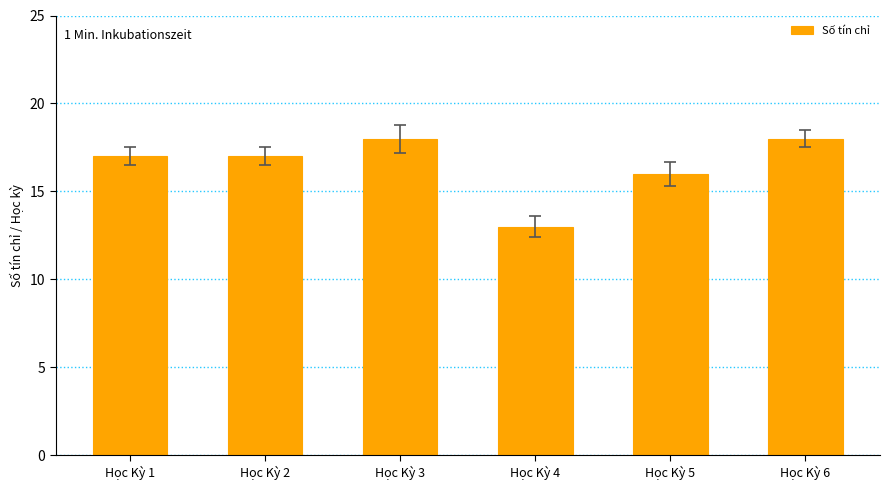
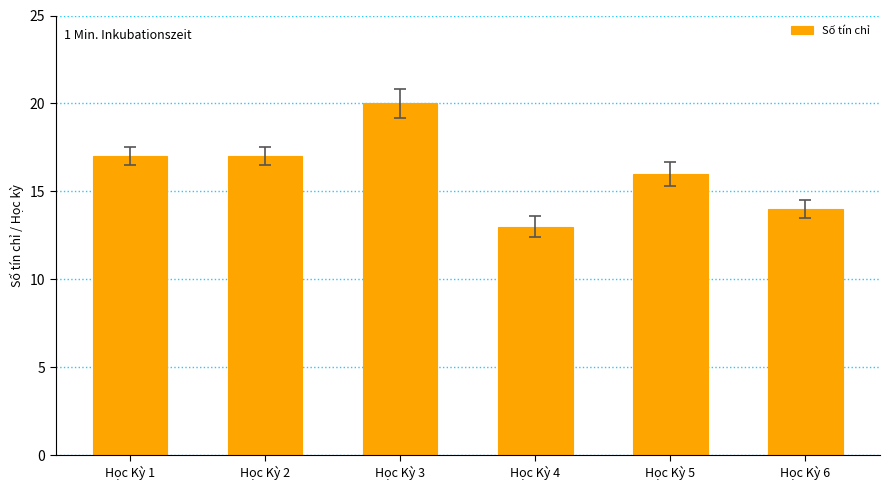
  {
    "Số tín chỉ": {
      "Học Kỳ 1": 17,
      "Học Kỳ 2": 17,
-     "Học Kỳ 3": 18,
+     "Học Kỳ 3": 20,
      "Học Kỳ 4": 13,
      "Học Kỳ 5": 16,
-     "Học Kỳ 6": 18
+     "Học Kỳ 6": 14
    }
  }
